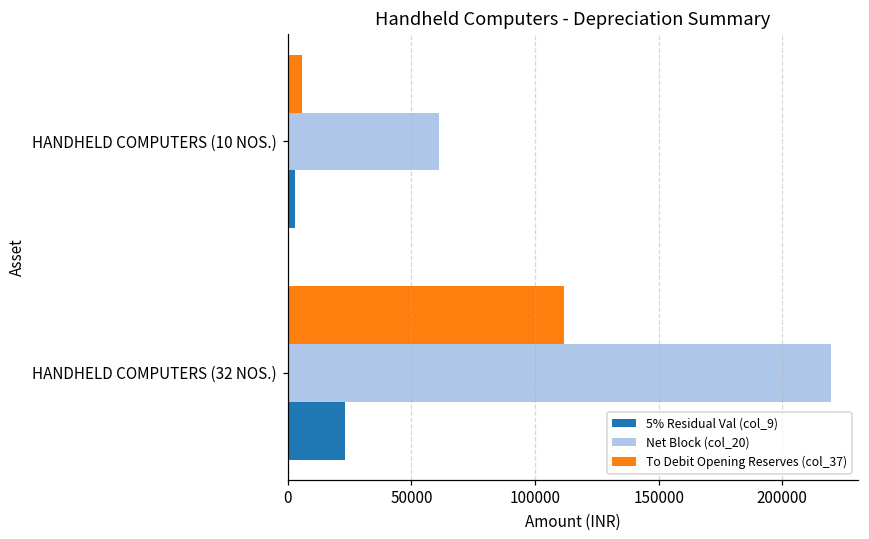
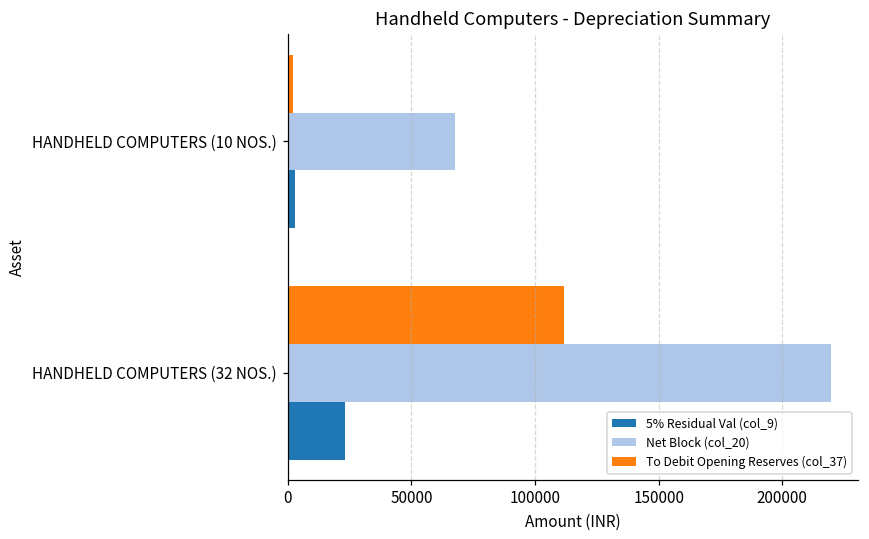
  {
    "5% Residual Val (col_9)": {
      "HANDHELD COMPUTERS (10 NOS.)": 3000,
      "HANDHELD COMPUTERS (32 NOS.)": 23000
    },
    "Net Block (col_20)": {
-     "HANDHELD COMPUTERS (10 NOS.)": 61000,
+     "HANDHELD COMPUTERS (10 NOS.)": 67000,
      "HANDHELD COMPUTERS (32 NOS.)": 220000
    },
    "To Debit Opening Reserves (col_37)": {
-     "HANDHELD COMPUTERS (10 NOS.)": 6000,
+     "HANDHELD COMPUTERS (10 NOS.)": 2000,
      "HANDHELD COMPUTERS (32 NOS.)": 112000
    }
  }
